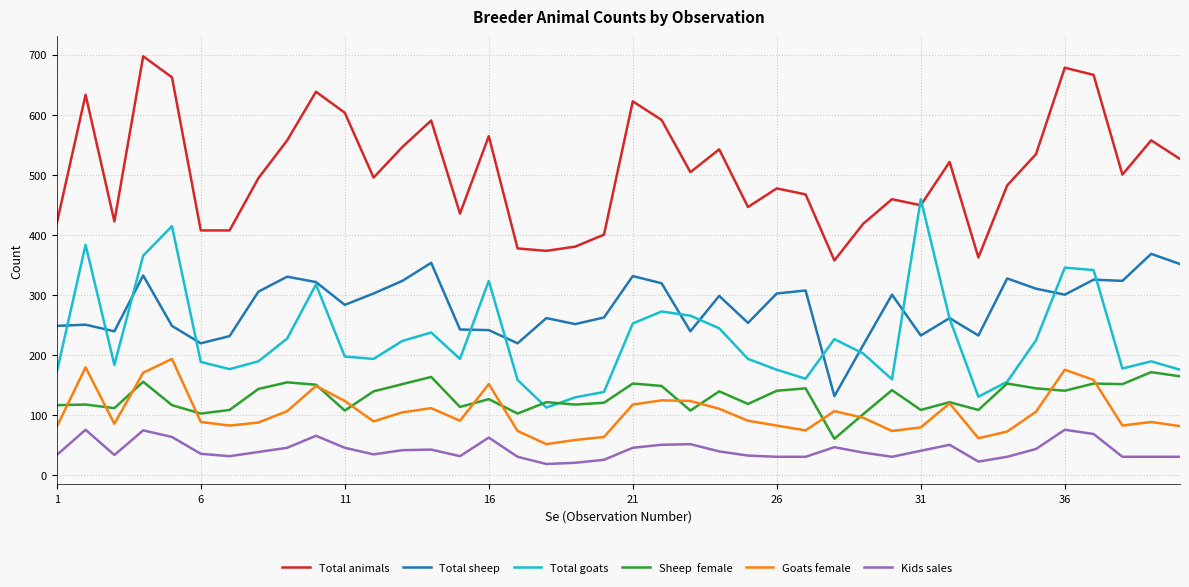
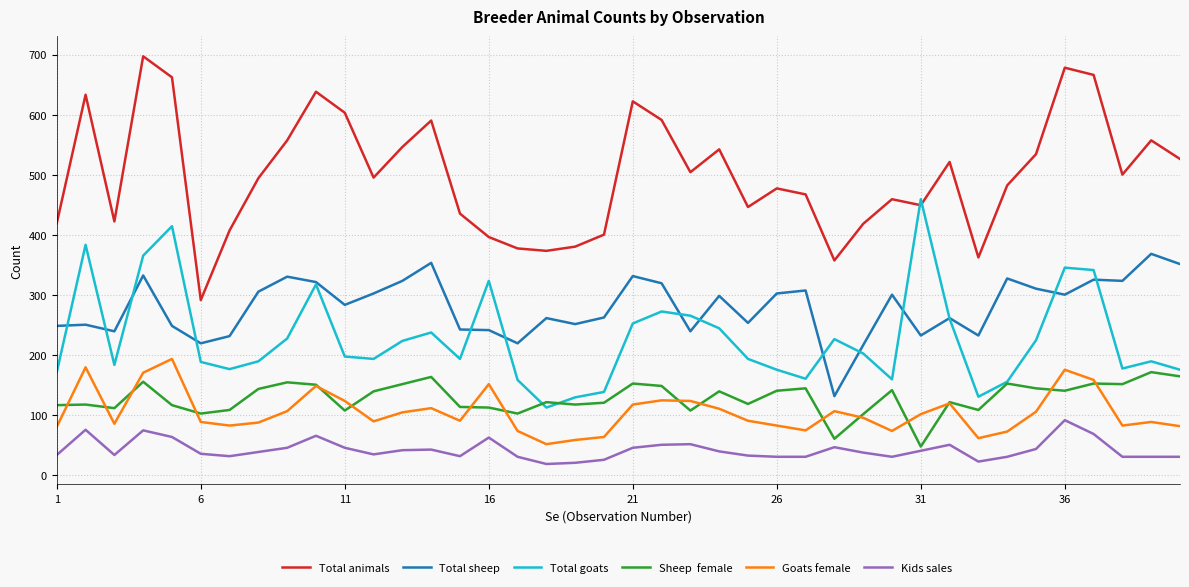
  {
    "Total animals": {
      "1": 420,
-     "6": 410,
+     "6": 290,
      "11": 600,
-     "16": 560,
+     "16": 400,
      "21": 620,
      "26": 480,
      "31": 450,
      "36": 680
    },
    "Total sheep": {
      "1": 250,
      "6": 220,
      "11": 280,
      "16": 240,
      "21": 330,
      "26": 300,
      "31": 230,
      "36": 300
    },
    "Total goats": {
      "1": 170,
      "6": 190,
      "11": 200,
      "16": 320,
      "21": 250,
      "26": 180,
      "31": 460,
      "36": 350
    },
    "Sheep female": {
      "1": 120,
      "6": 100,
      "11": 110,
-     "16": 130,
+     "16": 110,
      "21": 150,
      "26": 140,
-     "31": 110,
+     "31": 50,
      "36": 140
    },
    "Goats female": {
      "1": 80,
      "6": 90,
      "11": 120,
      "16": 150,
      "21": 120,
      "26": 80,
-     "31": 80,
+     "31": 100,
      "36": 180
    },
    "Kids sales": {
      "1": 30,
      "6": 40,
      "11": 50,
      "16": 60,
      "21": 50,
      "26": 30,
      "31": 40,
-     "36": 80
+     "36": 90
    }
  }
